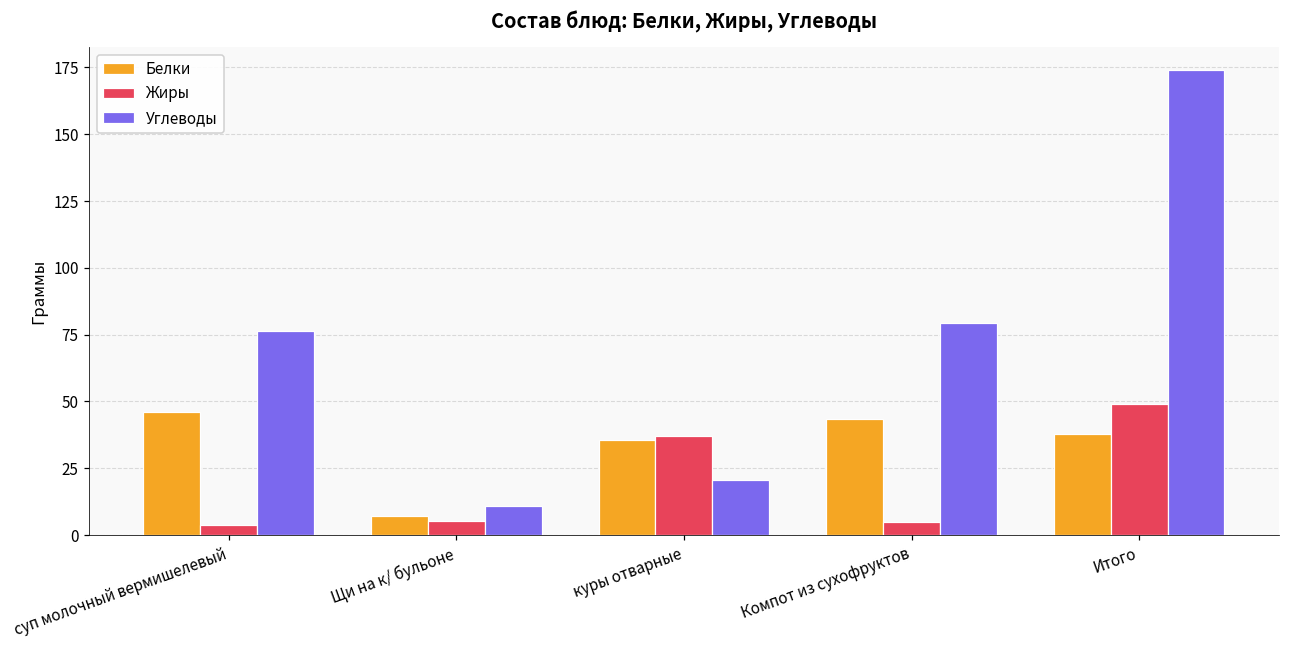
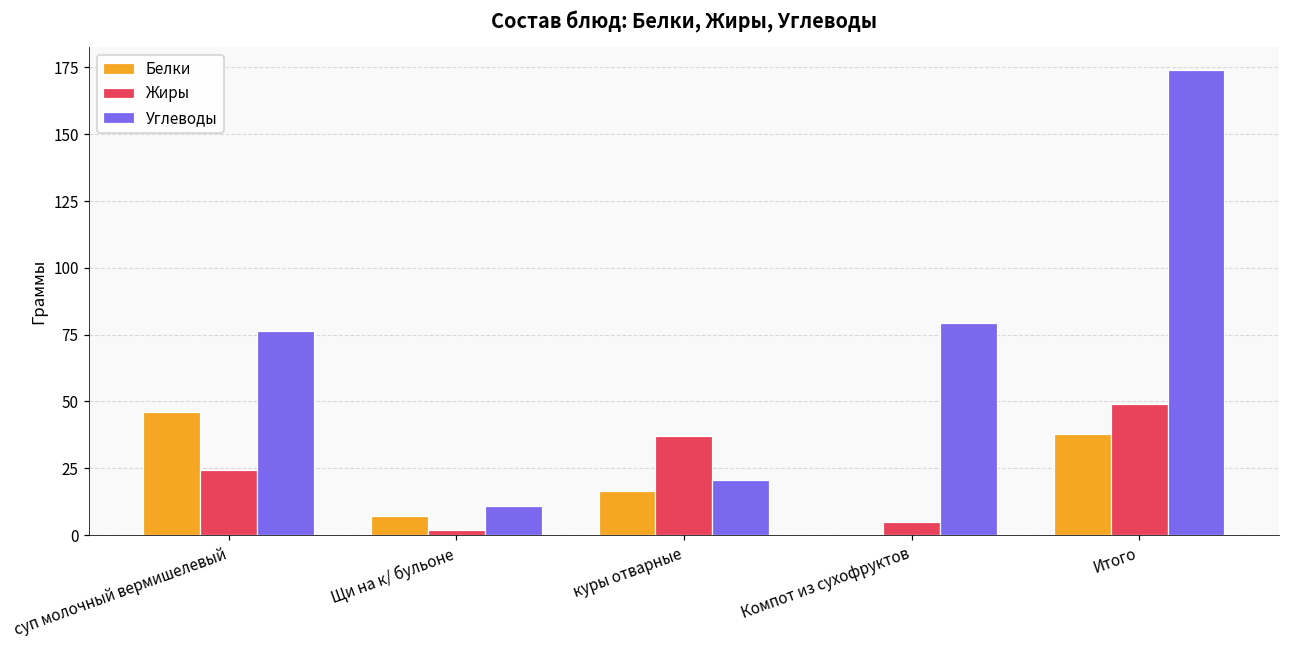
  {
    "Белки": {
      "суп молочный вермишелевый": 46,
      "Щи на к/ бульоне": 7,
-     "куры отварные": 36,
-     "Компот из сухофруктов": 43,
+     "куры отварные": 17,
+     "Компот из сухофруктов": 0,
      "Итого": 38
    },
    "Жиры": {
-     "суп молочный вермишелевый": 4,
-     "Щи на к/ бульоне": 5,
+     "суп молочный вермишелевый": 24,
+     "Щи на к/ бульоне": 2,
      "куры отварные": 37,
      "Компот из сухофруктов": 5,
      "Итого": 49
    },
    "Углеводы": {
      "суп молочный вермишелевый": 76,
      "Щи на к/ бульоне": 11,
      "куры отварные": 21,
      "Компот из сухофруктов": 79,
      "Итого": 174
    }
  }
